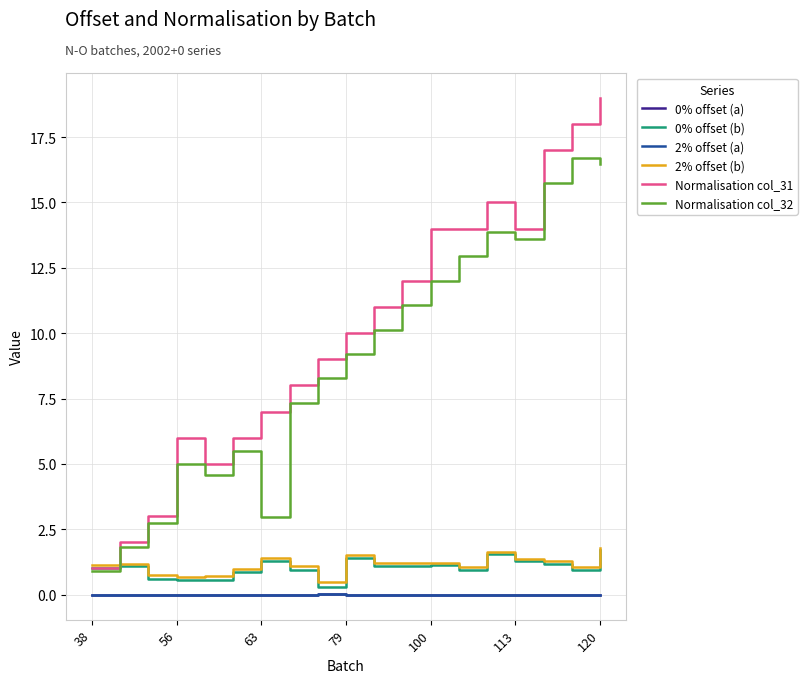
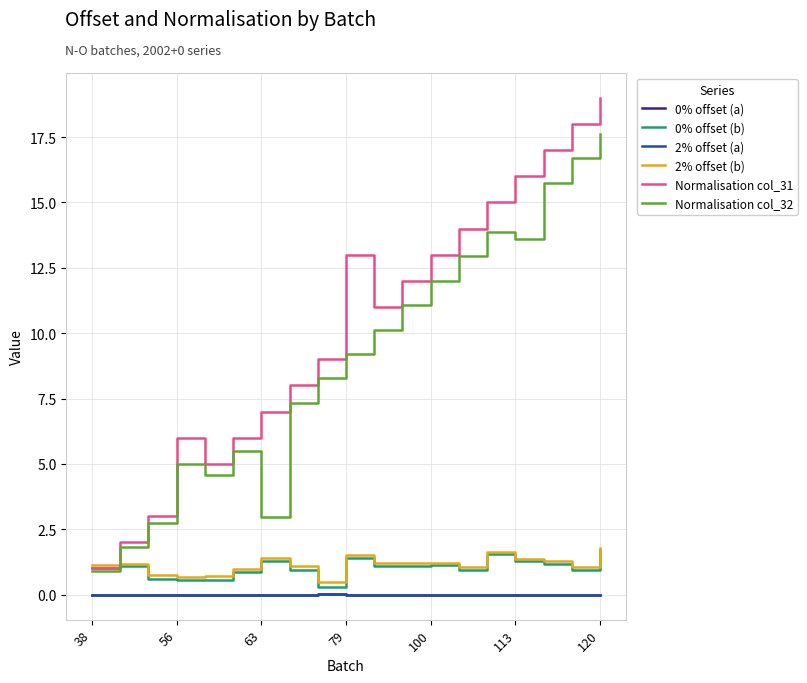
  {
    "0% offset (b)": {
      "56": 0.6,
      "63": 1.3,
      "79": 1.4,
      "100": 1.1,
      "113": 1.3
    },
    "2% offset (b)": {
      "38": 1.1,
      "56": 0.7,
      "63": 1.4,
      "79": 1.5,
      "100": 1.2,
      "113": 1.4
    },
    "Normalisation col_31": {
      "56": 6,
      "63": 7,
-     "79": 10,
-     "100": 14,
-     "113": 14,
+     "79": 13,
+     "100": 13,
+     "113": 16,
      "120": 19
    },
    "Normalisation col_32": {
      "56": 5.0,
      "63": 3.0,
      "79": 9.2,
      "100": 12.0,
      "113": 13.6,
-     "120": 16.5
+     "120": 17.6
    }
  }
